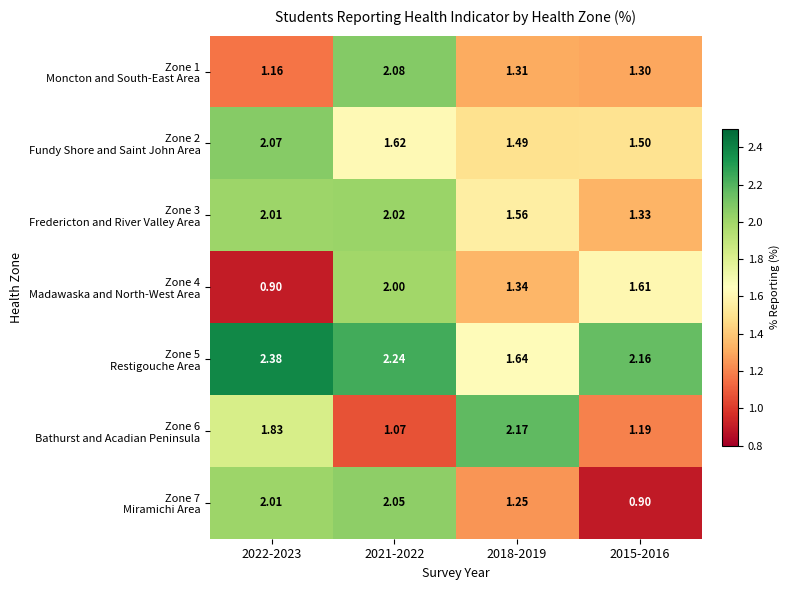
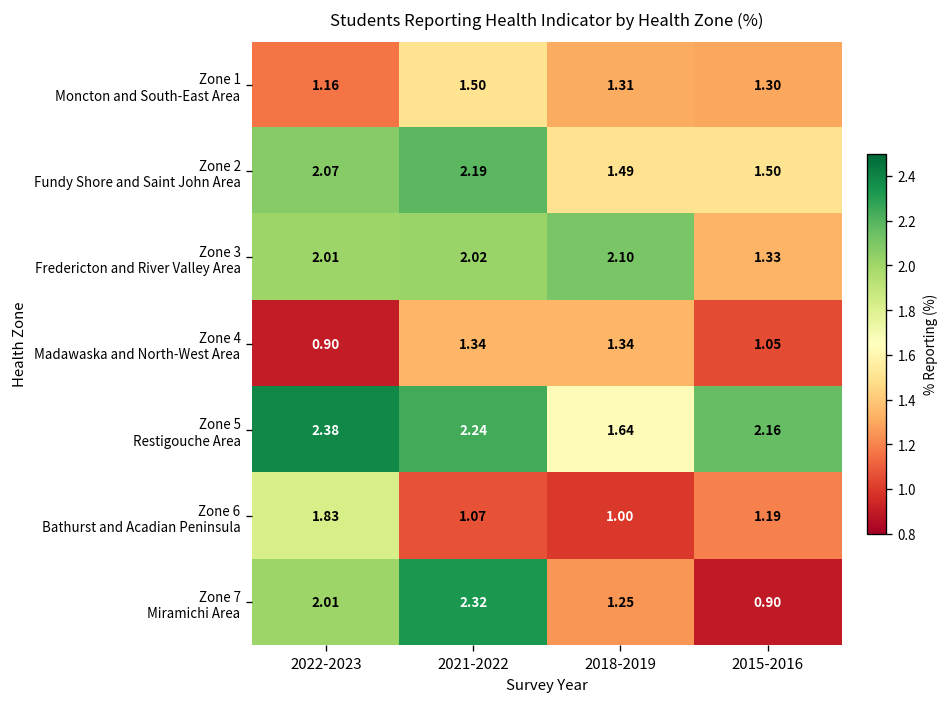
  {
    "Zone 1 Moncton and South-East Area": {
      "2022-2023": 1.16,
-     "2021-2022": 2.08,
+     "2021-2022": 1.50,
      "2018-2019": 1.31,
      "2015-2016": 1.30
    },
    "Zone 2 Fundy Shore and Saint John Area": {
      "2022-2023": 2.07,
-     "2021-2022": 1.62,
+     "2021-2022": 2.19,
      "2018-2019": 1.49,
      "2015-2016": 1.50
    },
    "Zone 3 Fredericton and River Valley Area": {
      "2022-2023": 2.01,
      "2021-2022": 2.02,
-     "2018-2019": 1.56,
+     "2018-2019": 2.10,
      "2015-2016": 1.33
    },
    "Zone 4 Madawaska and North-West Area": {
      "2022-2023": 0.90,
-     "2021-2022": 2.00,
+     "2021-2022": 1.34,
      "2018-2019": 1.34,
-     "2015-2016": 1.61
+     "2015-2016": 1.05
    },
    "Zone 5 Restigouche Area": {
      "2022-2023": 2.38,
      "2021-2022": 2.24,
      "2018-2019": 1.64,
      "2015-2016": 2.16
    },
    "Zone 6 Bathurst and Acadian Peninsula": {
      "2022-2023": 1.83,
      "2021-2022": 1.07,
-     "2018-2019": 2.17,
+     "2018-2019": 1.00,
      "2015-2016": 1.19
    },
    "Zone 7 Miramichi Area": {
      "2022-2023": 2.01,
-     "2021-2022": 2.05,
+     "2021-2022": 2.32,
      "2018-2019": 1.25,
      "2015-2016": 0.90
    }
  }
